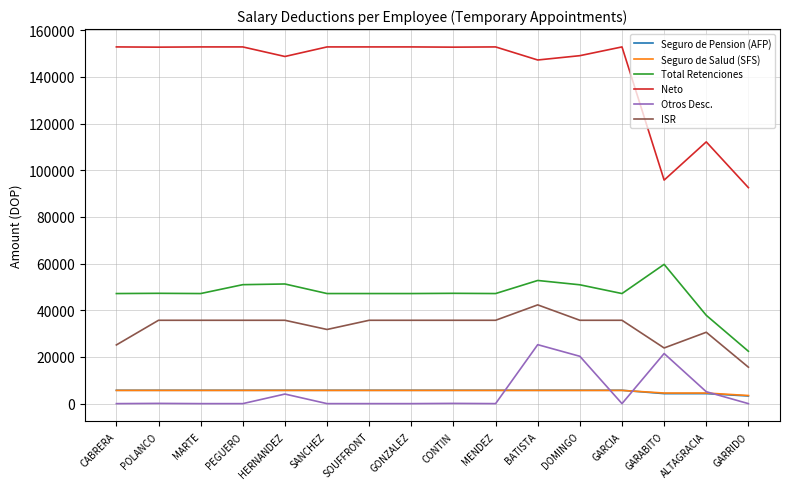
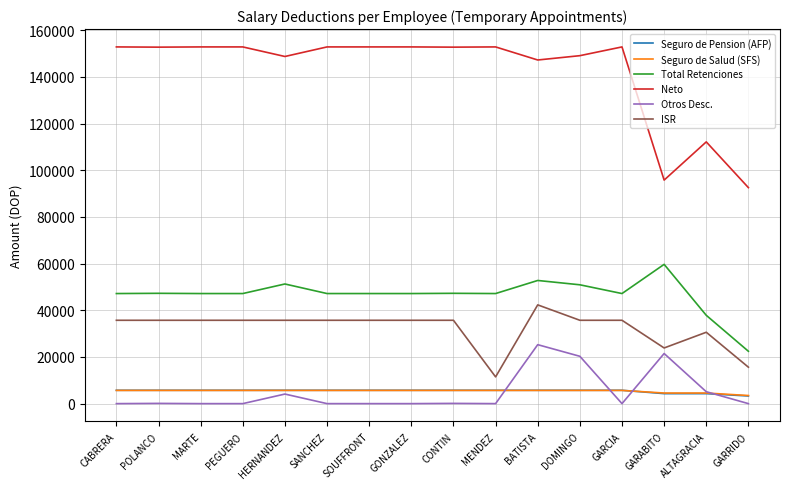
  {
    "Total Retenciones": {
      "CABRERA": 47000,
      "POLANCO": 47000,
      "MARTE": 47000,
-     "PEGUERO": 51000,
+     "PEGUERO": 47000,
      "HERNANDEZ": 51000,
      "SANCHEZ": 47000,
      "SOUFFRONT": 47000,
      "GONZALEZ": 47000,
      "CONTIN": 47000,
      "MENDEZ": 47000,
      "BATISTA": 53000,
      "DOMINGO": 51000,
      "GARCIA": 47000,
      "GARABITO": 60000,
      "ALTAGRACIA": 38000,
      "GARRIDO": 22000
    },
    "Neto": {
      "CABRERA": 153000,
      "POLANCO": 153000,
      "MARTE": 153000,
      "PEGUERO": 153000,
      "HERNANDEZ": 149000,
      "SANCHEZ": 153000,
      "SOUFFRONT": 153000,
      "GONZALEZ": 153000,
      "CONTIN": 153000,
      "MENDEZ": 153000,
      "BATISTA": 147000,
      "DOMINGO": 149000,
      "GARCIA": 153000,
      "GARABITO": 96000,
      "ALTAGRACIA": 112000,
      "GARRIDO": 93000
    },
    "Otros Desc.": {
      "CABRERA": 0,
      "POLANCO": 0,
      "MARTE": 0,
      "PEGUERO": 0,
      "HERNANDEZ": 4000,
      "SANCHEZ": 0,
      "SOUFFRONT": 0,
      "GONZALEZ": 0,
      "CONTIN": 0,
      "MENDEZ": 0,
      "BATISTA": 25000,
      "DOMINGO": 20000,
      "GARCIA": 0,
      "GARABITO": 21000,
      "GARRIDO": 0
    },
    "ISR": {
-     "CABRERA": 25000,
+     "CABRERA": 36000,
      "POLANCO": 36000,
      "MARTE": 36000,
      "PEGUERO": 36000,
      "HERNANDEZ": 36000,
-     "SANCHEZ": 32000,
+     "SANCHEZ": 36000,
      "SOUFFRONT": 36000,
      "GONZALEZ": 36000,
      "CONTIN": 36000,
-     "MENDEZ": 36000,
+     "MENDEZ": 11000,
      "BATISTA": 42000,
      "DOMINGO": 36000,
      "GARCIA": 36000,
      "GARABITO": 24000,
      "ALTAGRACIA": 31000,
      "GARRIDO": 16000
    }
  }
